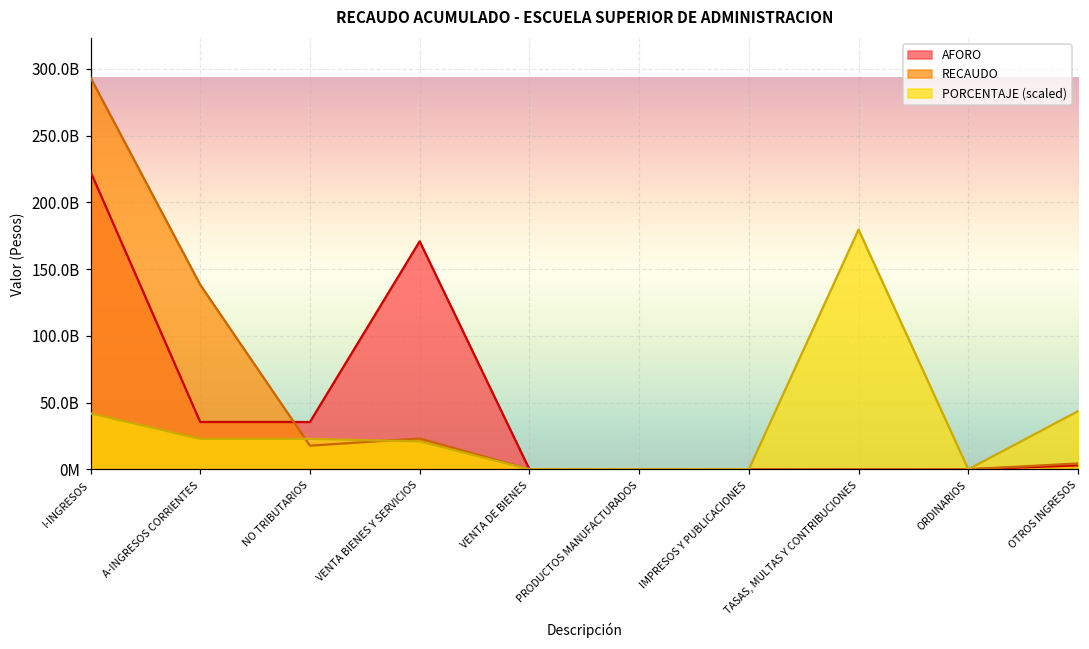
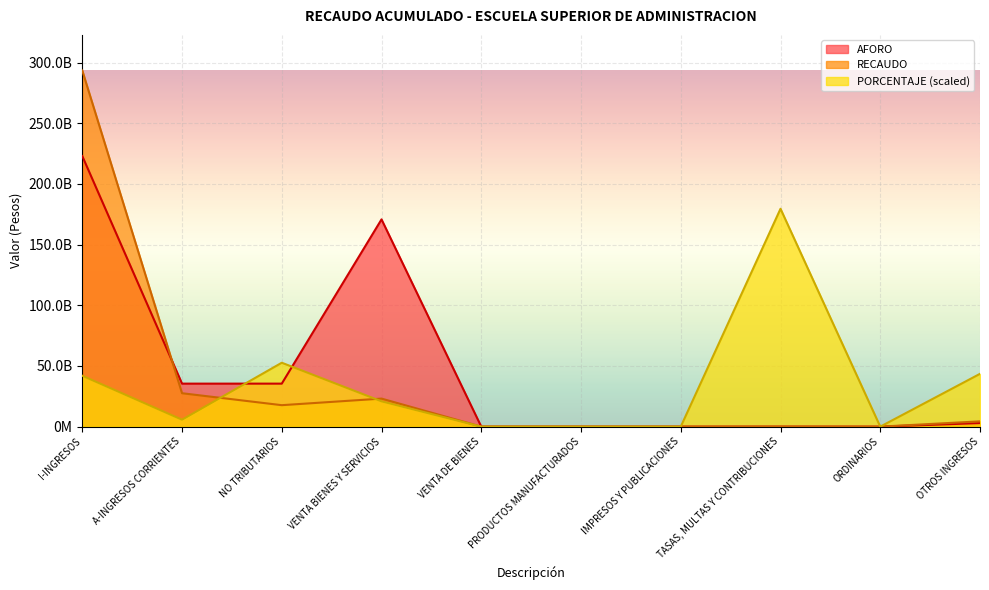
  {
    "AFORO": {
      "I-INGRESOS": 223000000000,
      "A-INGRESOS CORRIENTES": 35000000000,
      "NO TRIBUTARIOS": 35000000000,
      "VENTA BIENES Y SERVICIOS": 171000000000
    },
    "RECAUDO": {
      "I-INGRESOS": 293000000000,
-     "A-INGRESOS CORRIENTES": 138000000000,
+     "A-INGRESOS CORRIENTES": 28000000000,
      "NO TRIBUTARIOS": 18000000000,
      "VENTA BIENES Y SERVICIOS": 23000000000
    },
    "PORCENTAJE (scaled)": {
      "I-INGRESOS": 42000000000,
-     "A-INGRESOS CORRIENTES": 23000000000,
-     "NO TRIBUTARIOS": 23000000000,
+     "A-INGRESOS CORRIENTES": 6000000000,
+     "NO TRIBUTARIOS": 53000000000,
      "VENTA BIENES Y SERVICIOS": 21000000000,
      "TASAS, MULTAS Y CONTRIBUCIONES": 180000000000,
      "OTROS INGRESOS": 44000000000
    }
  }
